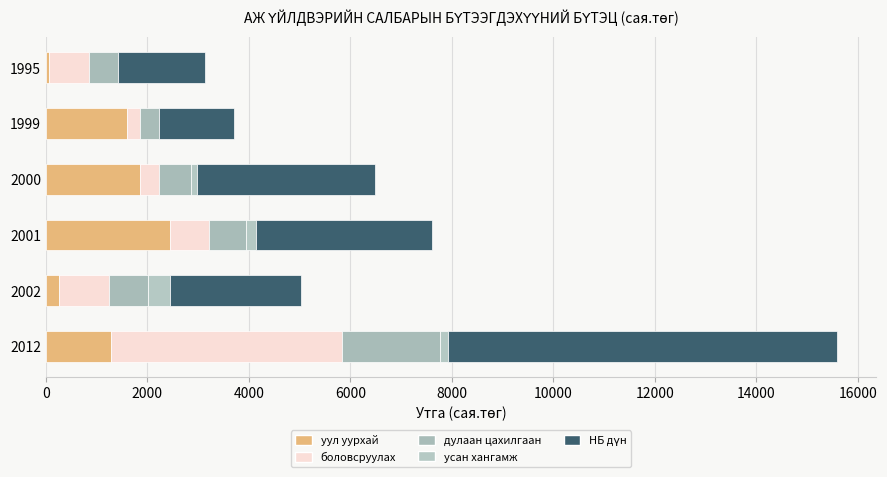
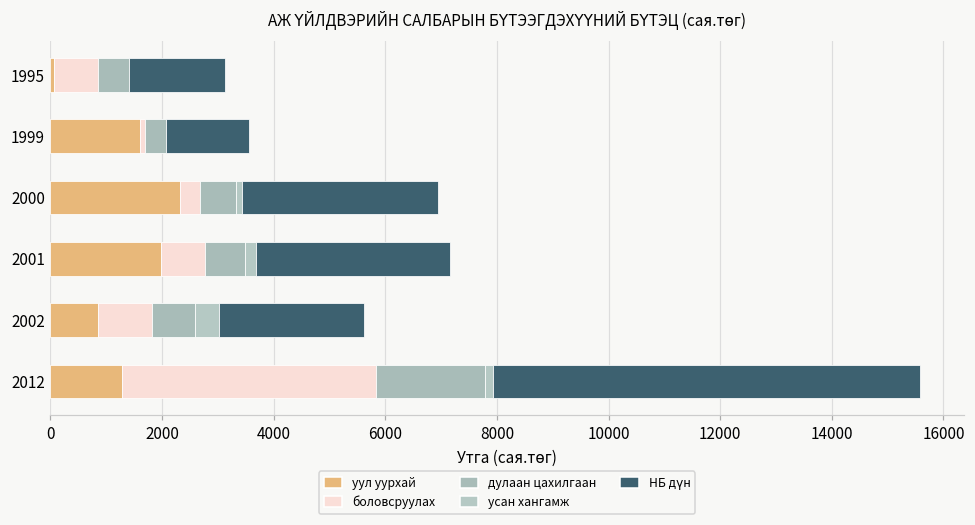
  {
    "уул уурхай": {
      "1995": 100,
      "1999": 1600,
-     "2000": 1900,
-     "2001": 2400,
-     "2002": 300,
+     "2000": 2300,
+     "2001": 2000,
+     "2002": 900,
      "2012": 1300
    },
    "боловсруулах": {
      "1995": 800,
-     "1999": 300,
+     "1999": 100,
      "2000": 400,
      "2001": 800,
      "2002": 1000,
      "2012": 4500
    },
    "НБ дүн": {
      "1995": 1700,
      "1999": 1500,
      "2000": 3500,
      "2001": 3500,
      "2002": 2600,
      "2012": 7700
    }
  }
